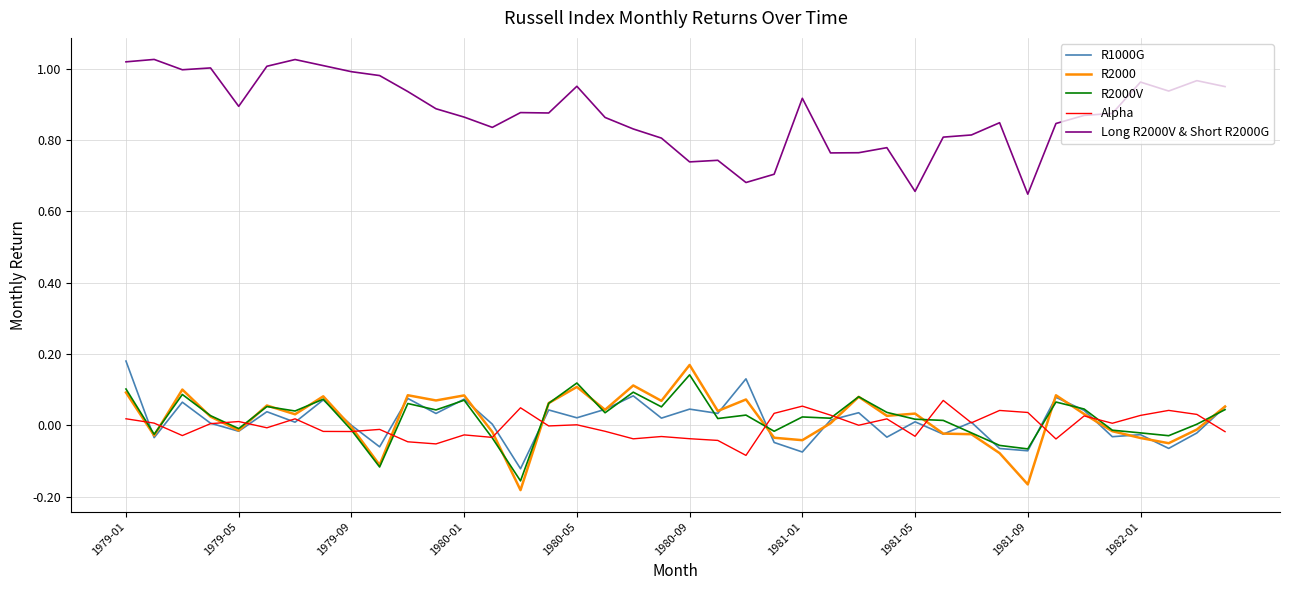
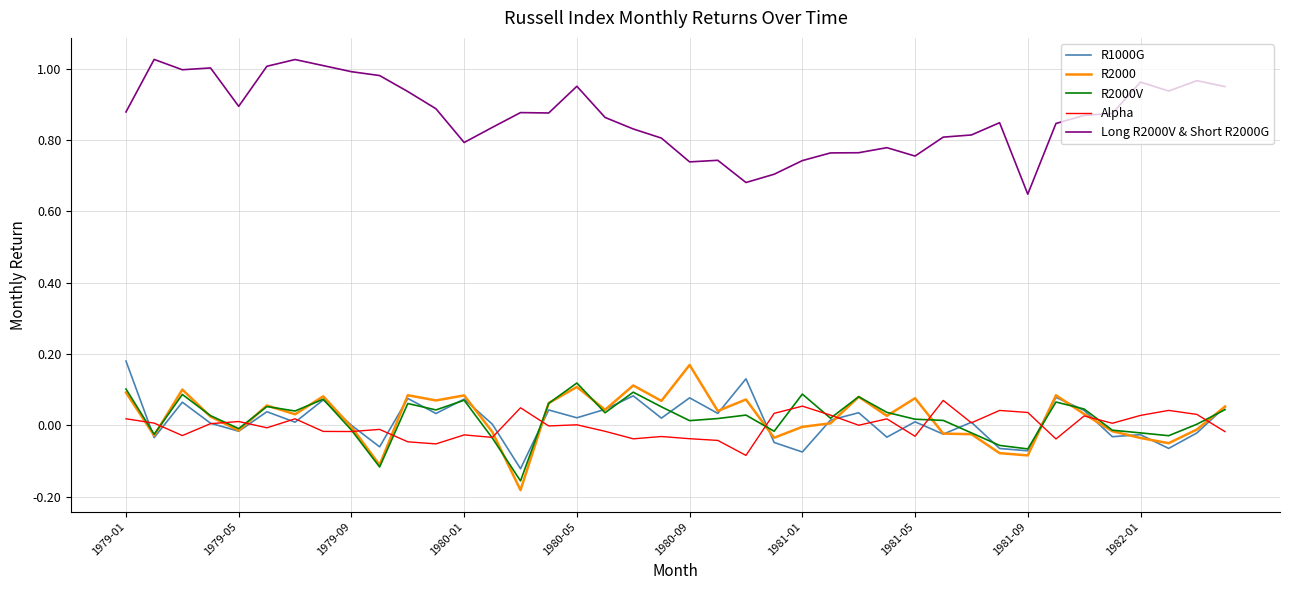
  {
    "R1000G": {
      "1979-01": 0.18,
      "1980-05": 0.02,
-     "1980-09": 0.05,
+     "1980-09": 0.08,
      "1981-01": -0.07,
      "1981-05": 0.01
    },
    "R2000": {
      "1979-01": 0.09,
      "1980-01": 0.08,
      "1980-05": 0.11,
      "1980-09": 0.17,
-     "1981-01": -0.04,
-     "1981-05": 0.03,
-     "1981-09": -0.17,
+     "1981-01": 0.00,
+     "1981-05": 0.08,
+     "1981-09": -0.08,
      "1982-01": -0.03
    },
    "R2000V": {
      "1979-01": 0.10,
      "1980-05": 0.12,
-     "1980-09": 0.14,
-     "1981-01": 0.02,
+     "1980-09": 0.01,
+     "1981-01": 0.09,
      "1981-05": 0.02
    },
    "Alpha": {
      "1979-01": 0.02,
      "1979-05": 0.01,
      "1980-01": -0.03,
      "1980-05": 0.00,
      "1980-09": -0.04,
      "1981-01": 0.05,
      "1981-05": -0.03,
      "1981-09": 0.04,
      "1982-01": 0.03
    },
    "Long R2000V & Short R2000G": {
-     "1979-01": 1.02,
+     "1979-01": 0.88,
      "1979-05": 0.89,
      "1979-09": 0.99,
-     "1980-01": 0.86,
+     "1980-01": 0.79,
      "1980-05": 0.95,
      "1980-09": 0.74,
-     "1981-01": 0.92,
-     "1981-05": 0.66,
+     "1981-01": 0.74,
+     "1981-05": 0.75,
      "1981-09": 0.65
    }
  }
